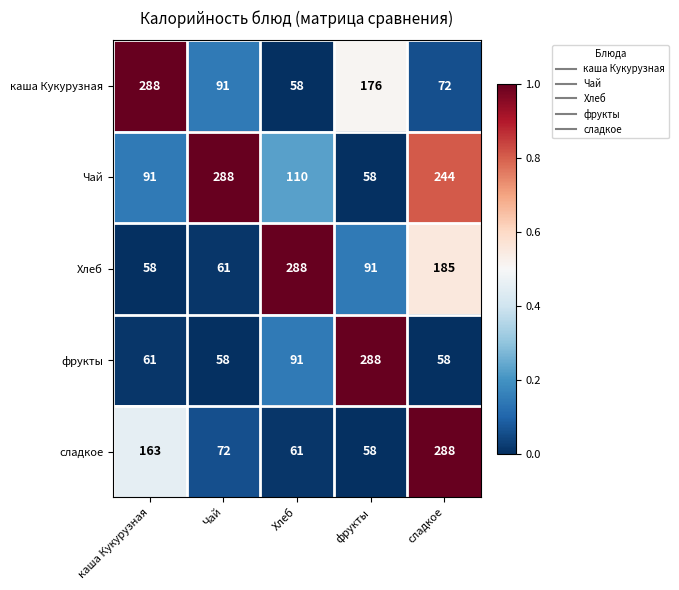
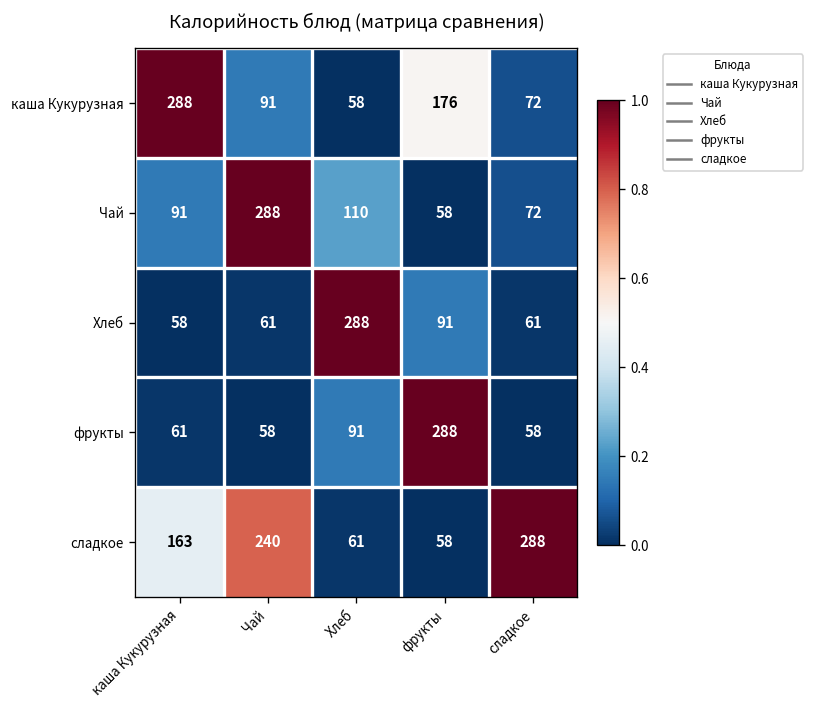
  {
    "каша Кукурузная": {
      "каша Кукурузная": 288,
      "Чай": 91,
      "Хлеб": 58,
      "фрукты": 176,
      "сладкое": 72
    },
    "Чай": {
      "каша Кукурузная": 91,
      "Чай": 288,
      "Хлеб": 110,
      "фрукты": 58,
-     "сладкое": 244
+     "сладкое": 72
    },
    "Хлеб": {
      "каша Кукурузная": 58,
      "Чай": 61,
      "Хлеб": 288,
      "фрукты": 91,
-     "сладкое": 185
+     "сладкое": 61
    },
    "фрукты": {
      "каша Кукурузная": 61,
      "Чай": 58,
      "Хлеб": 91,
      "фрукты": 288,
      "сладкое": 58
    },
    "сладкое": {
      "каша Кукурузная": 163,
-     "Чай": 72,
+     "Чай": 240,
      "Хлеб": 61,
      "фрукты": 58,
      "сладкое": 288
    }
  }
